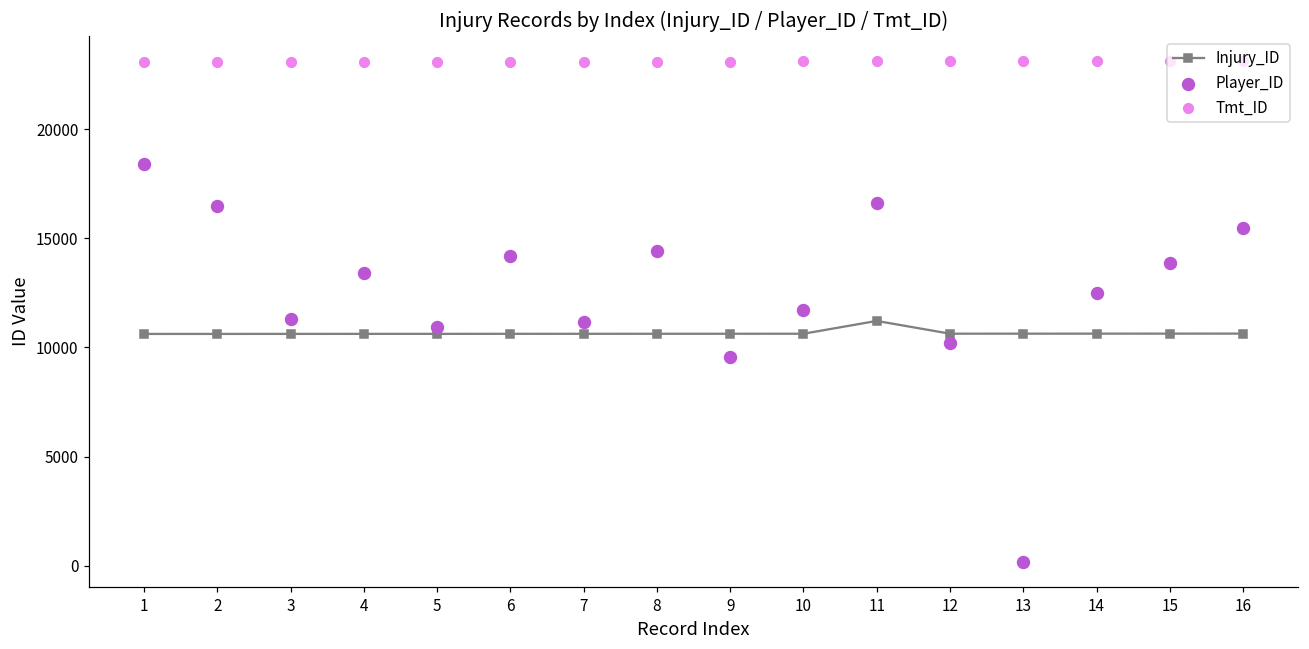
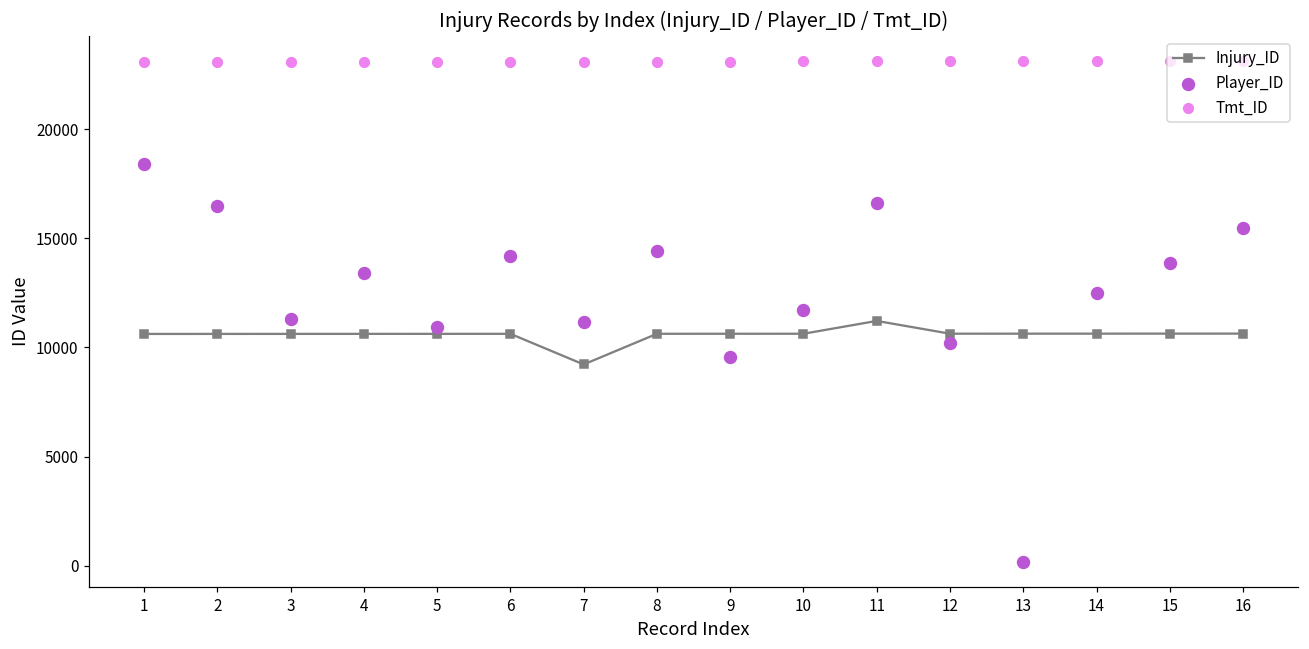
  {
    "Injury_ID": {
      "1": 10600,
      "2": 10600,
      "3": 10600,
      "4": 10600,
      "5": 10600,
      "6": 10600,
-     "7": 10600,
+     "7": 9200,
      "8": 10600,
      "9": 10600,
      "10": 10600,
      "11": 11200,
      "12": 10600,
      "13": 10600,
      "14": 10600,
      "15": 10600,
      "16": 10600
    }
  }
